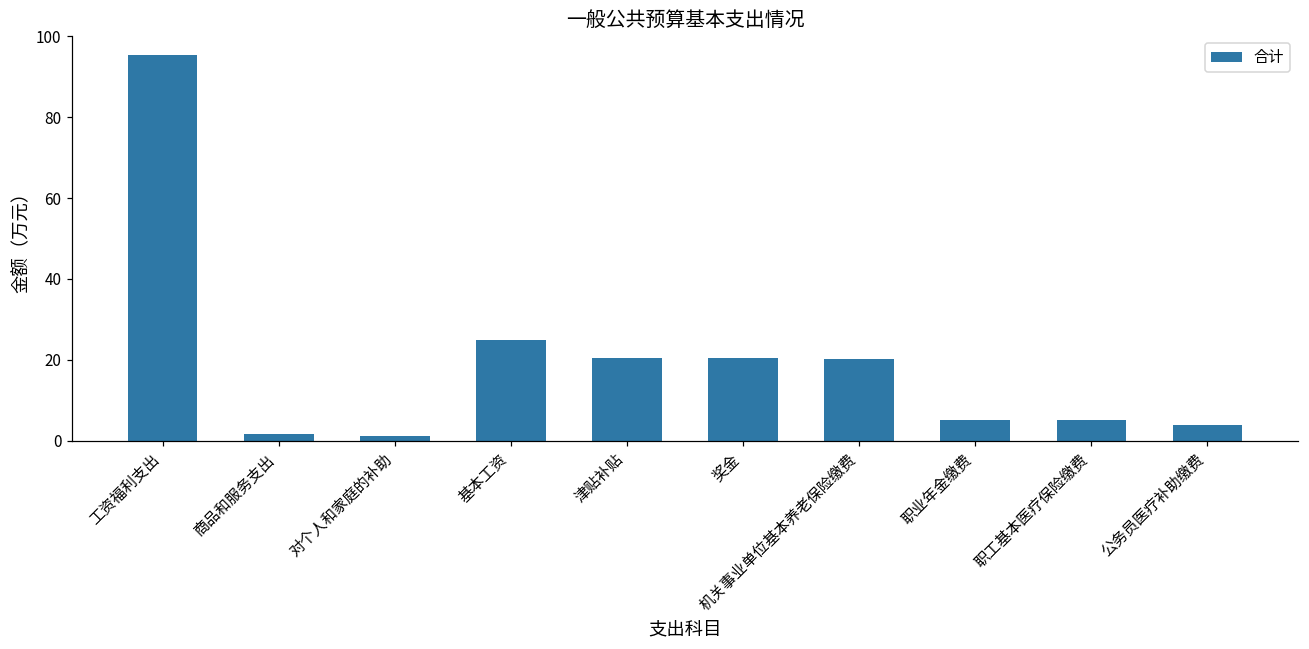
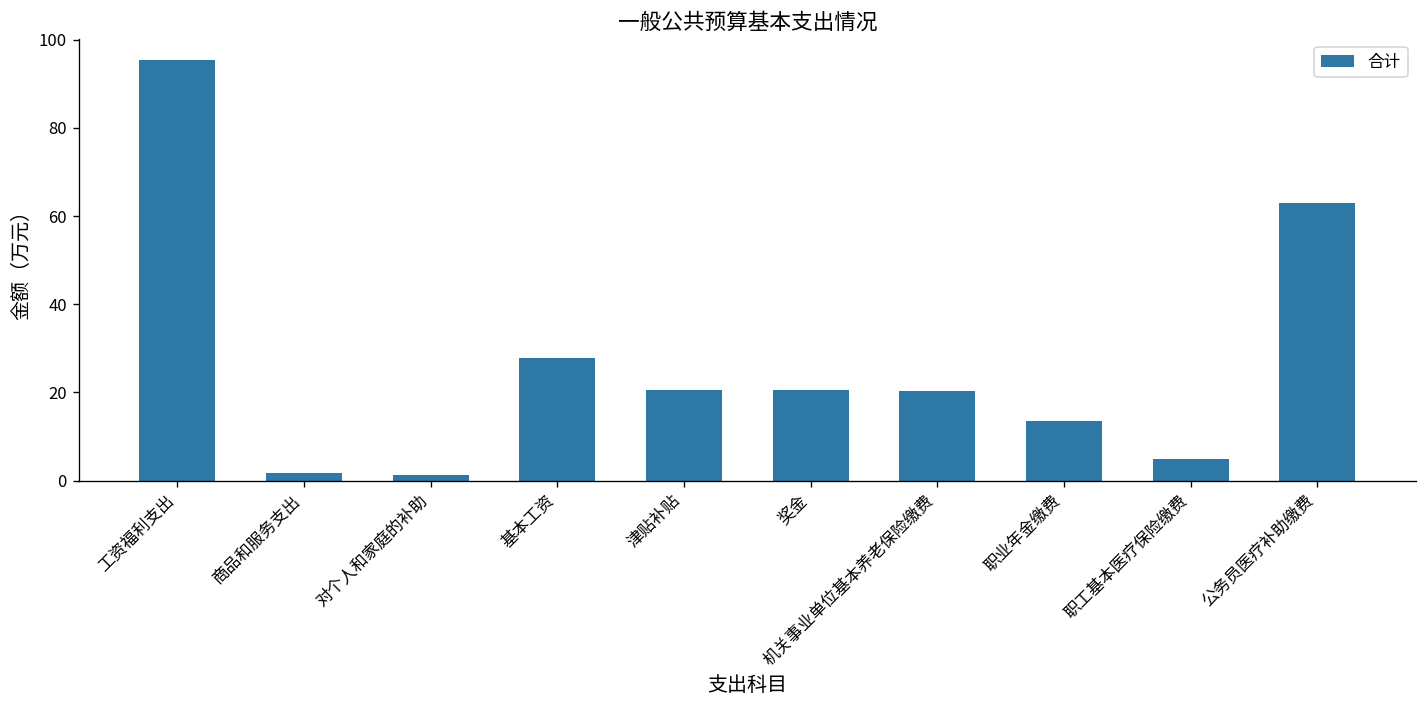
  {
    "工资福利支出": 95,
    "商品和服务支出": 2,
    "对个人和家庭的补助": 1,
-   "基本工资": 25,
+   "基本工资": 28,
    "津贴补贴": 20,
    "奖金": 20,
    "机关事业单位基本养老保险缴费": 20,
-   "职业年金缴费": 5,
+   "职业年金缴费": 14,
    "职工基本医疗保险缴费": 5,
-   "公务员医疗补助缴费": 4
+   "公务员医疗补助缴费": 63
  }
